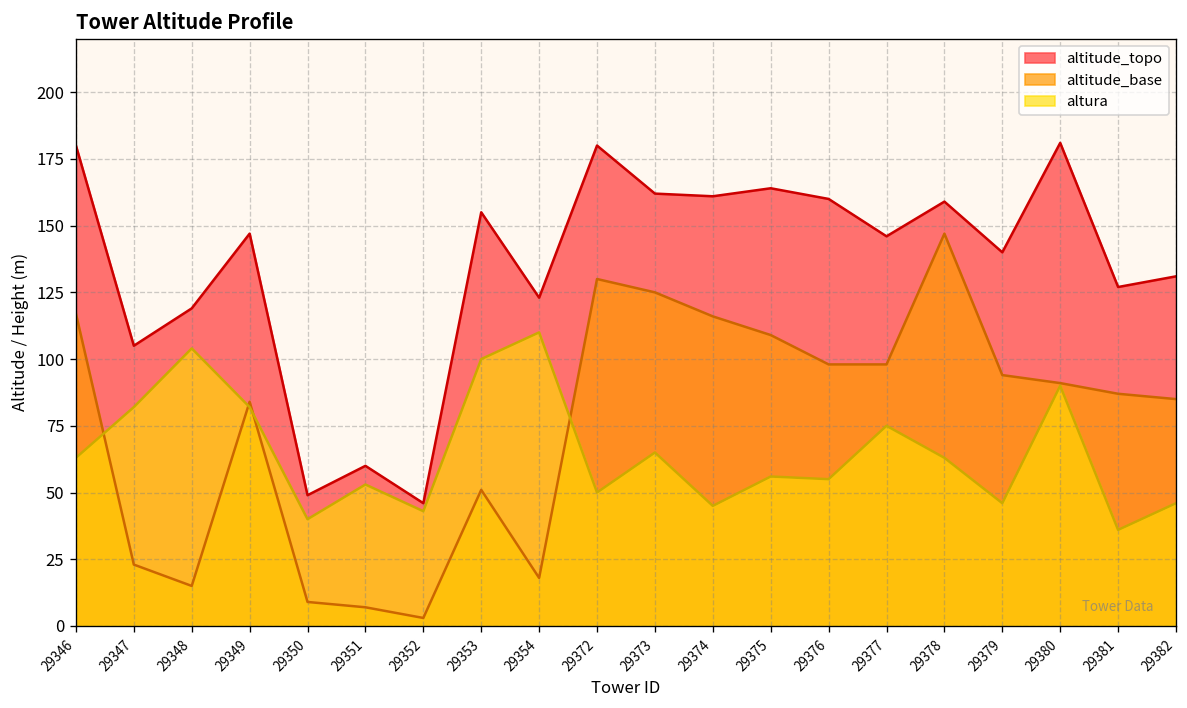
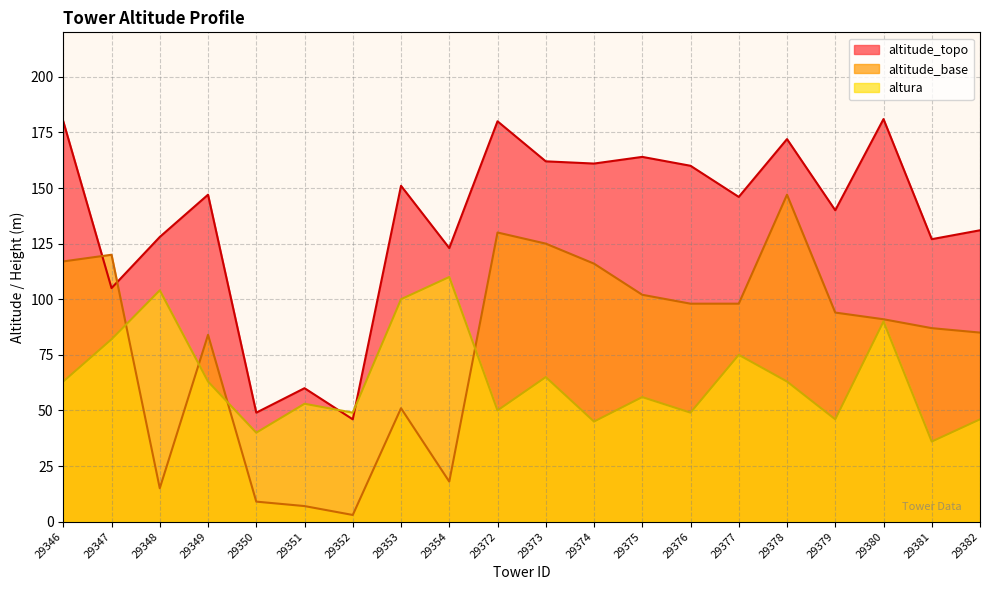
  {
    "altitude_topo": {
      "29346": 180,
      "29347": 105,
-     "29348": 119,
+     "29348": 128,
      "29349": 147,
      "29350": 49,
      "29351": 60,
      "29352": 46,
-     "29353": 155,
+     "29353": 151,
      "29354": 123,
      "29372": 180,
      "29373": 162,
      "29374": 161,
      "29375": 164,
      "29376": 160,
      "29377": 146,
-     "29378": 159,
+     "29378": 172,
      "29379": 140,
      "29380": 181,
      "29381": 127,
      "29382": 131
    },
    "altitude_base": {
      "29346": 117,
-     "29347": 23,
+     "29347": 120,
      "29348": 15,
      "29349": 84,
      "29350": 9,
      "29351": 7,
      "29352": 3,
      "29353": 51,
      "29354": 18,
      "29372": 130,
      "29373": 125,
      "29374": 116,
-     "29375": 109,
+     "29375": 102,
      "29376": 98,
      "29377": 98,
      "29378": 147,
      "29379": 94,
      "29381": 87,
      "29382": 85
    },
    "altura": {
      "29346": 63,
      "29347": 82,
      "29348": 104,
-     "29349": 82,
+     "29349": 63,
      "29350": 40,
      "29351": 53,
-     "29352": 43,
+     "29352": 49,
      "29353": 100,
      "29354": 110,
      "29372": 50,
      "29373": 65,
      "29374": 45,
      "29375": 56,
-     "29376": 55,
+     "29376": 49,
      "29377": 75,
      "29378": 63,
      "29379": 46,
      "29381": 36,
      "29382": 46
    }
  }
